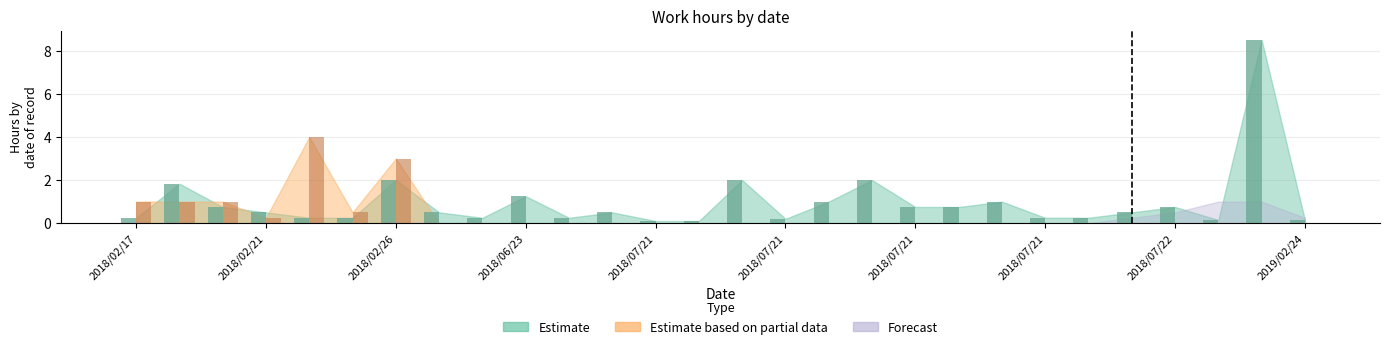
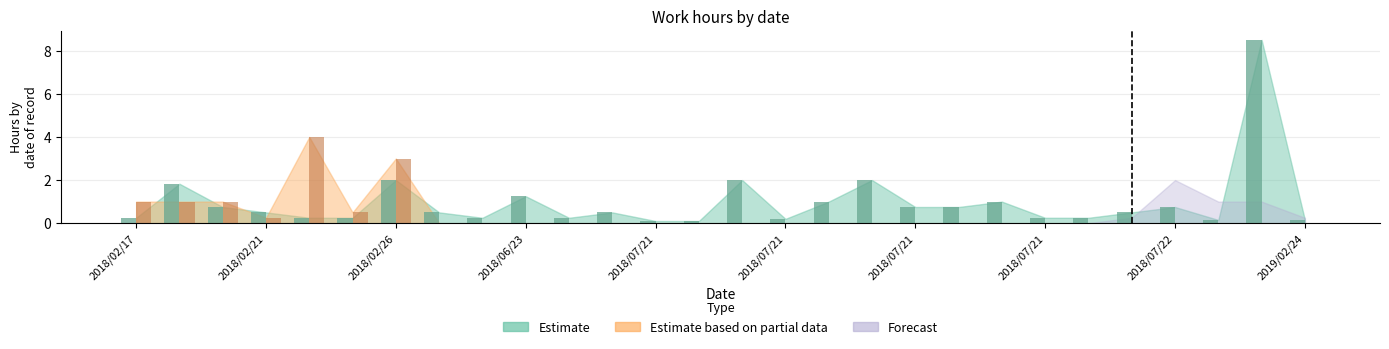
  {
    "Estimate based on partial data": {
      "2018/02/17": 1.0,
      "2018/02/21": 0.3,
      "2018/02/26": 3.0,
      "2018/07/22": 0.0,
      "2019/02/24": 0.0
    },
    "Forecast": {
      "2018/02/17": 0.0,
      "2018/02/21": 0.0,
      "2018/02/26": 0.0,
-     "2018/07/22": 0.5
+     "2018/07/22": 2.0
    }
  }
